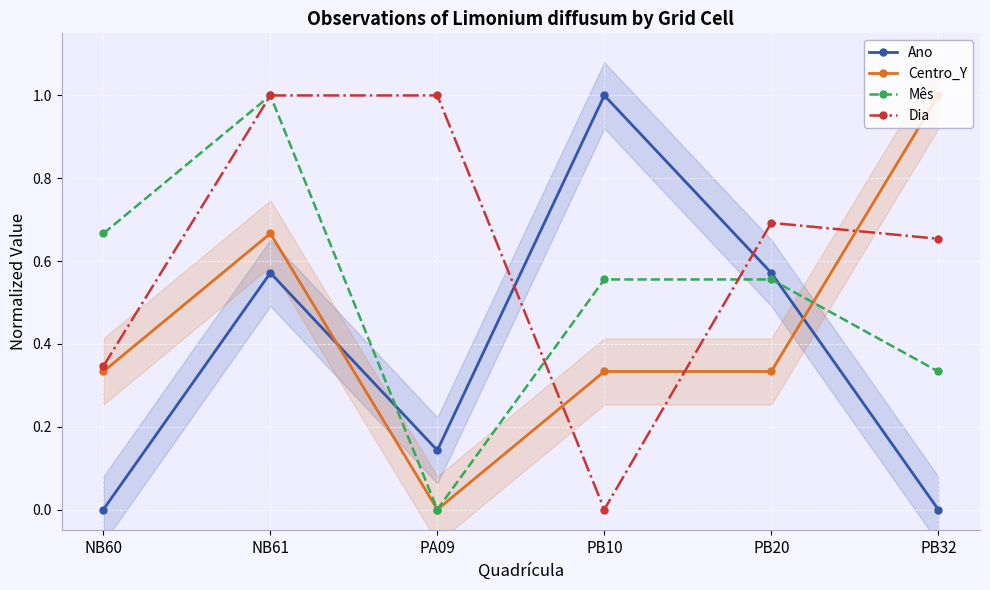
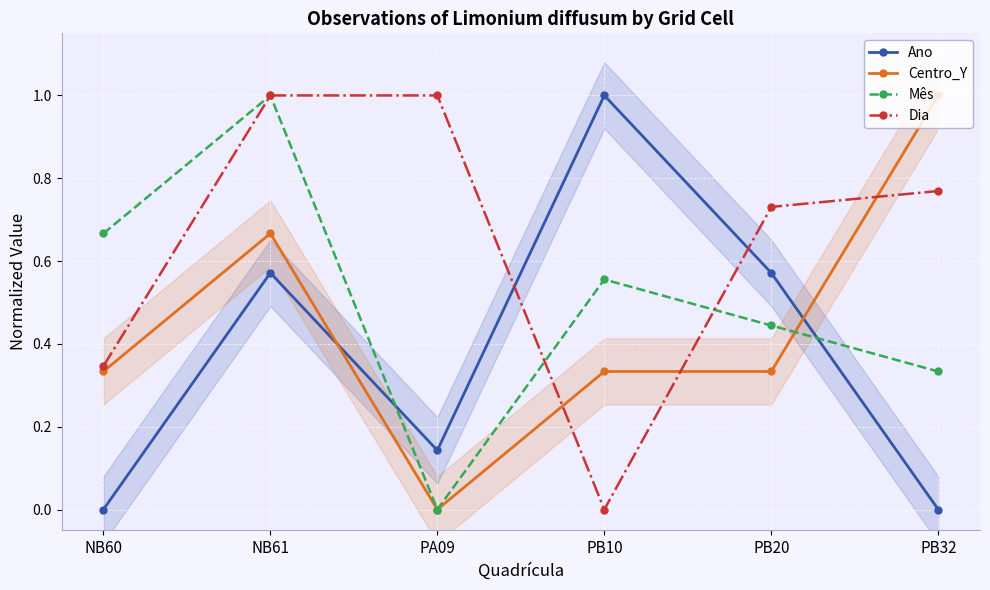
  {
    "Mês": {
      "NB60": 0.67,
      "PB10": 0.56,
-     "PB20": 0.56,
+     "PB20": 0.44,
      "PB32": 0.33
    },
    "Dia": {
      "NB60": 0.35,
      "PA09": 1.00,
      "PB10": 0.00,
-     "PB20": 0.69,
-     "PB32": 0.65
+     "PB20": 0.73,
+     "PB32": 0.77
    }
  }
